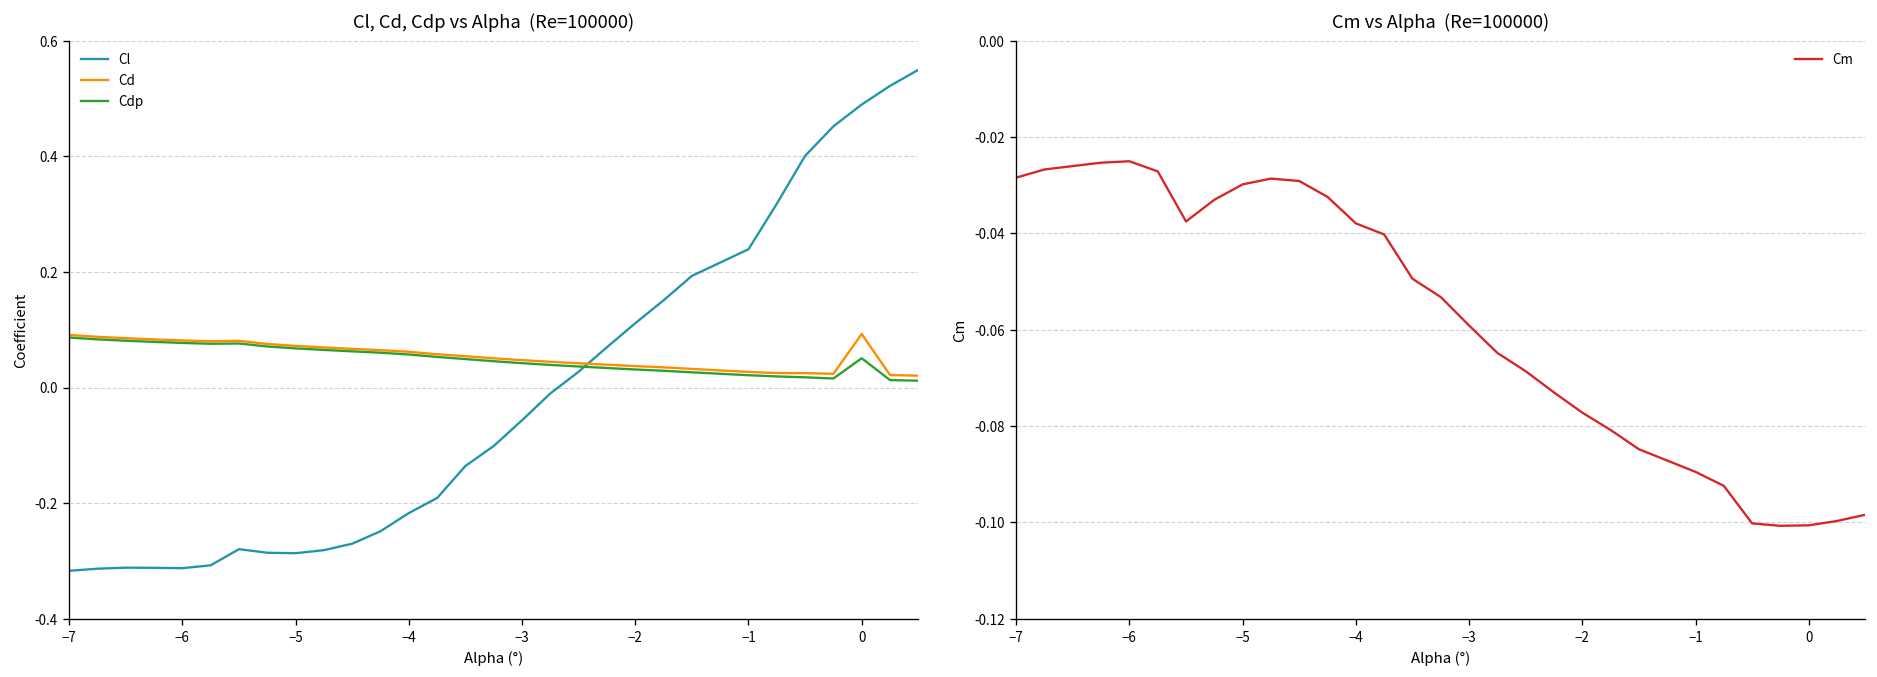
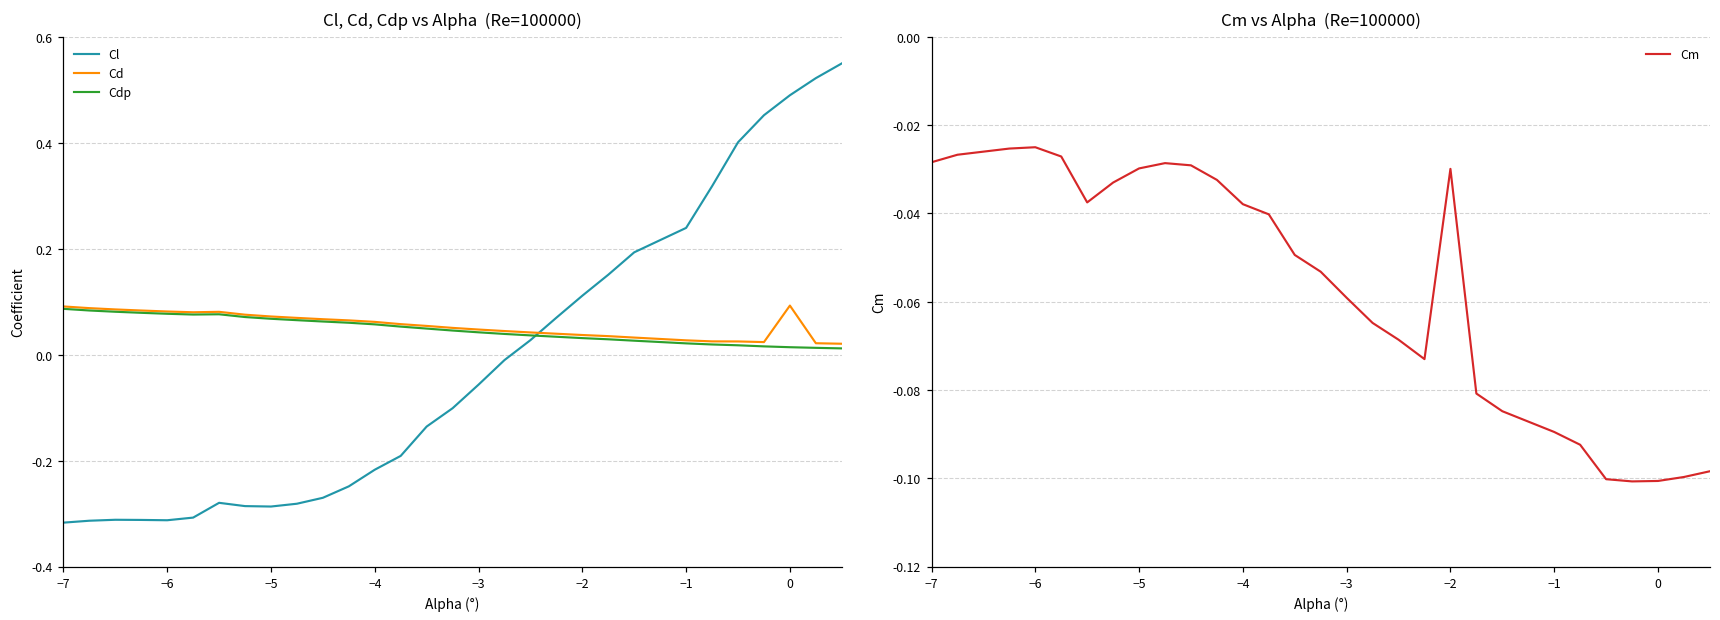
  {
    "Cl, Cd, Cdp vs Alpha (Re=100000)": {
      "Cl": {
        "−7": -0.32,
        "−6": -0.31,
        "−5": -0.29,
        "−4": -0.22,
        "−3": -0.06,
        "−2": 0.11,
        "−1": 0.24,
        "0": 0.49
      },
      "Cd": {
        "−2": 0.04,
        "−1": 0.03,
        "0": 0.09
      },
      "Cdp": {
        "−2": 0.03,
        "−1": 0.02,
-       "0": 0.05
+       "0": 0.01
      }
    },
    "Cm vs Alpha (Re=100000)": {
      "−7": -0.028,
      "−6": -0.025,
      "−5": -0.030,
      "−4": -0.038,
      "−3": -0.059,
-     "−2": -0.077,
+     "−2": -0.030,
      "−1": -0.090,
      "0": -0.101
    }
  }
